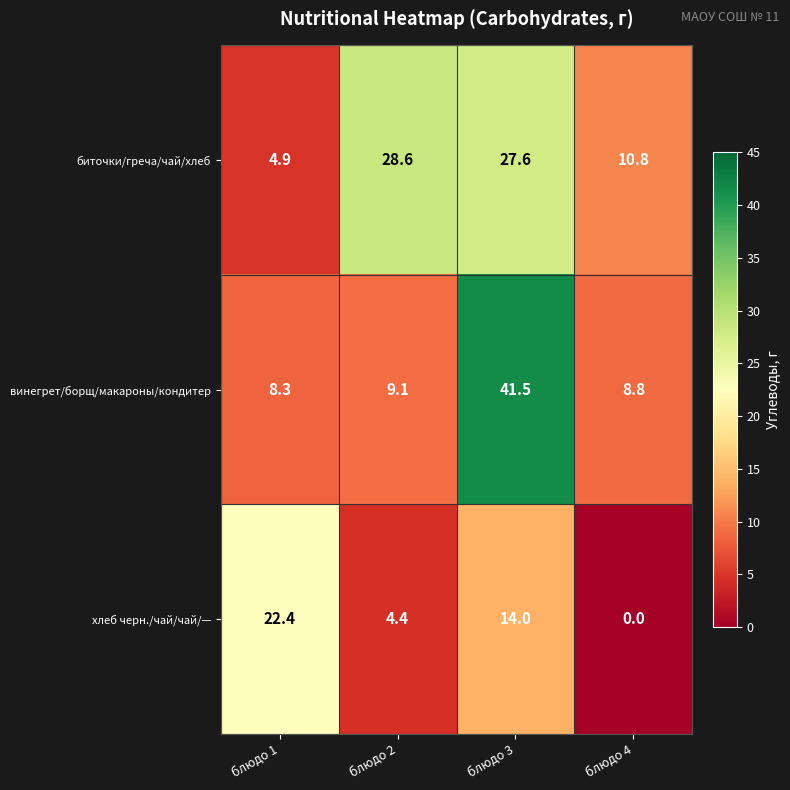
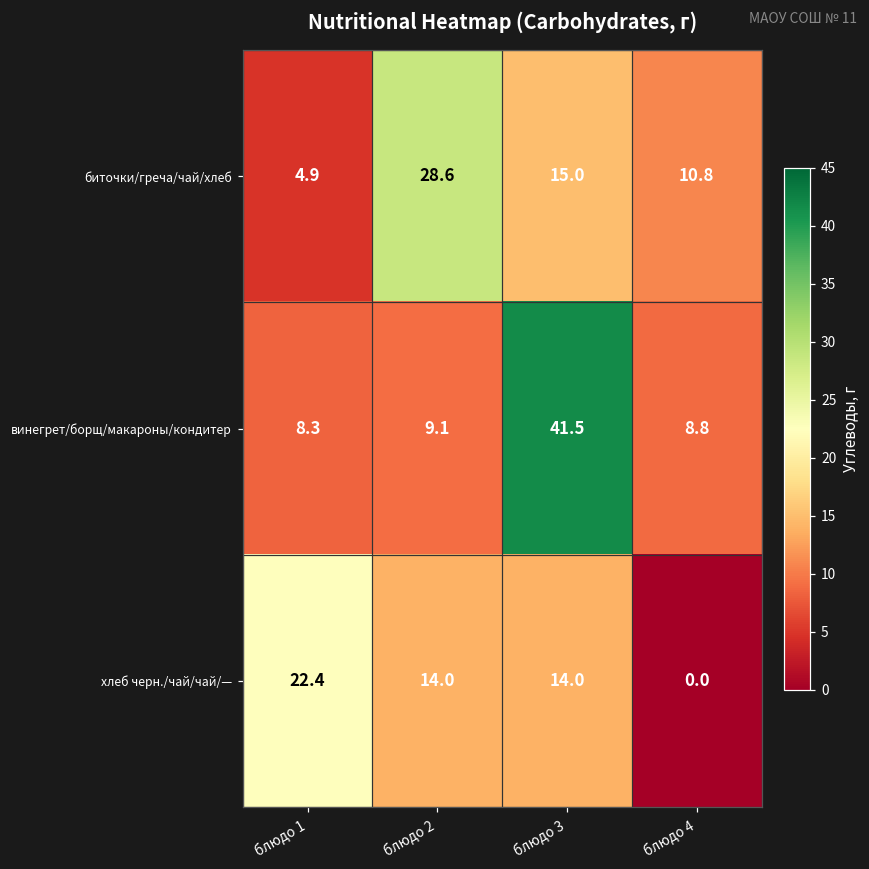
  {
    "биточки/греча/чай/хлеб": {
      "блюдо 1": 4.9,
      "блюдо 2": 28.6,
-     "блюдо 3": 27.6,
+     "блюдо 3": 15.0,
      "блюдо 4": 10.8
    },
    "винегрет/борщ/макароны/кондитер": {
      "блюдо 1": 8.3,
      "блюдо 2": 9.1,
      "блюдо 3": 41.5,
      "блюдо 4": 8.8
    },
    "хлеб черн./чай/чай/—": {
      "блюдо 1": 22.4,
-     "блюдо 2": 4.4,
+     "блюдо 2": 14.0,
      "блюдо 3": 14.0,
      "блюдо 4": 0.0
    }
  }
